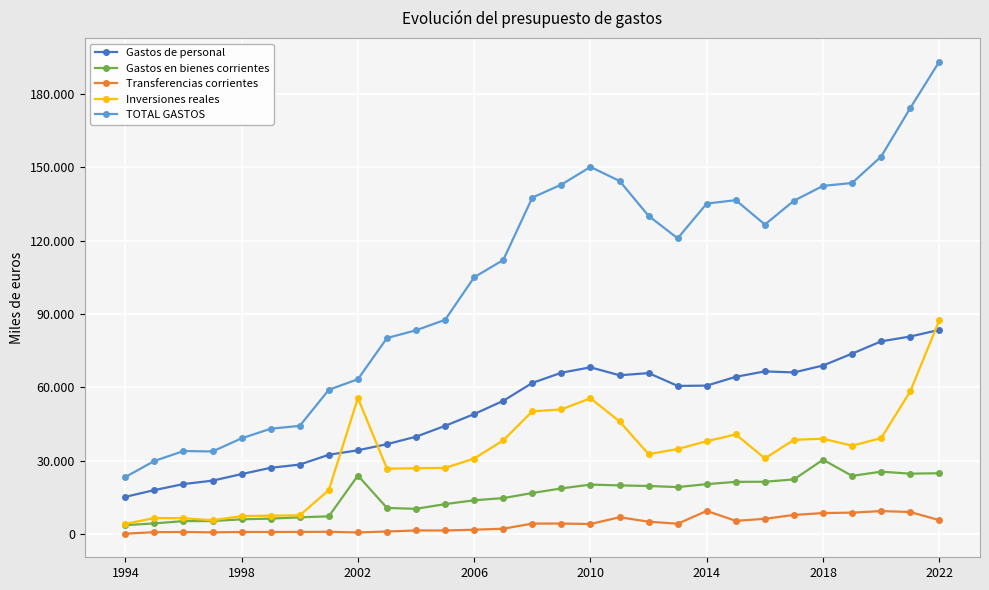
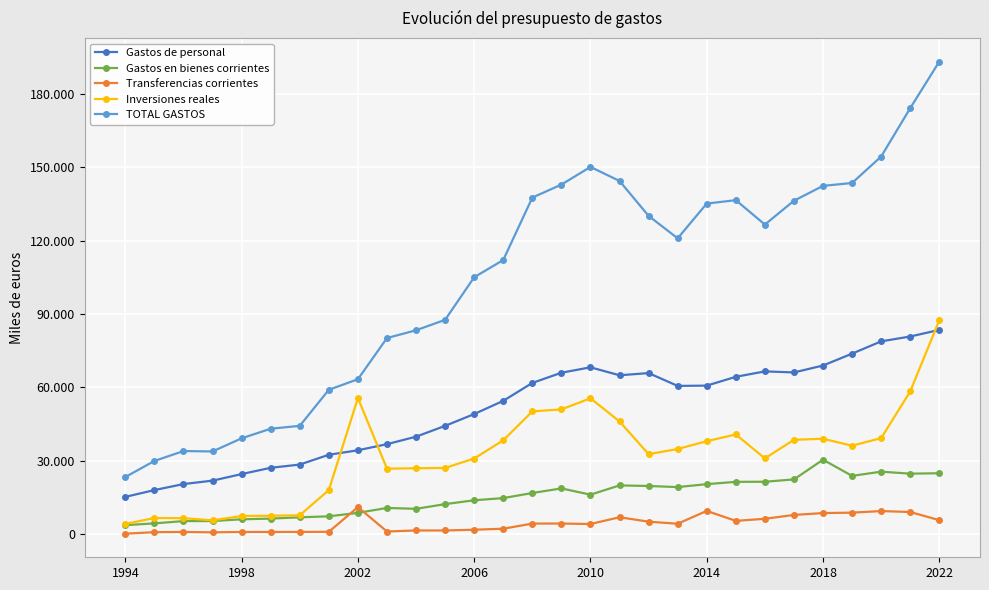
  {
    "Gastos en bienes corrientes": {
      "1998": 6,
-     "2002": 24,
+     "2002": 9,
      "2006": 14,
-     "2010": 20,
+     "2010": 16,
      "2014": 20,
      "2018": 30,
      "2022": 25
    },
    "Transferencias corrientes": {
      "1994": 0,
      "1998": 1,
-     "2002": 1,
+     "2002": 11,
      "2006": 2,
      "2010": 4,
      "2014": 10,
      "2018": 9,
      "2022": 6
    },
    "Inversiones reales": {
      "1998": 7,
      "2002": 56,
      "2006": 31,
      "2010": 56,
      "2014": 38,
      "2018": 39,
      "2022": 87
    }
  }
